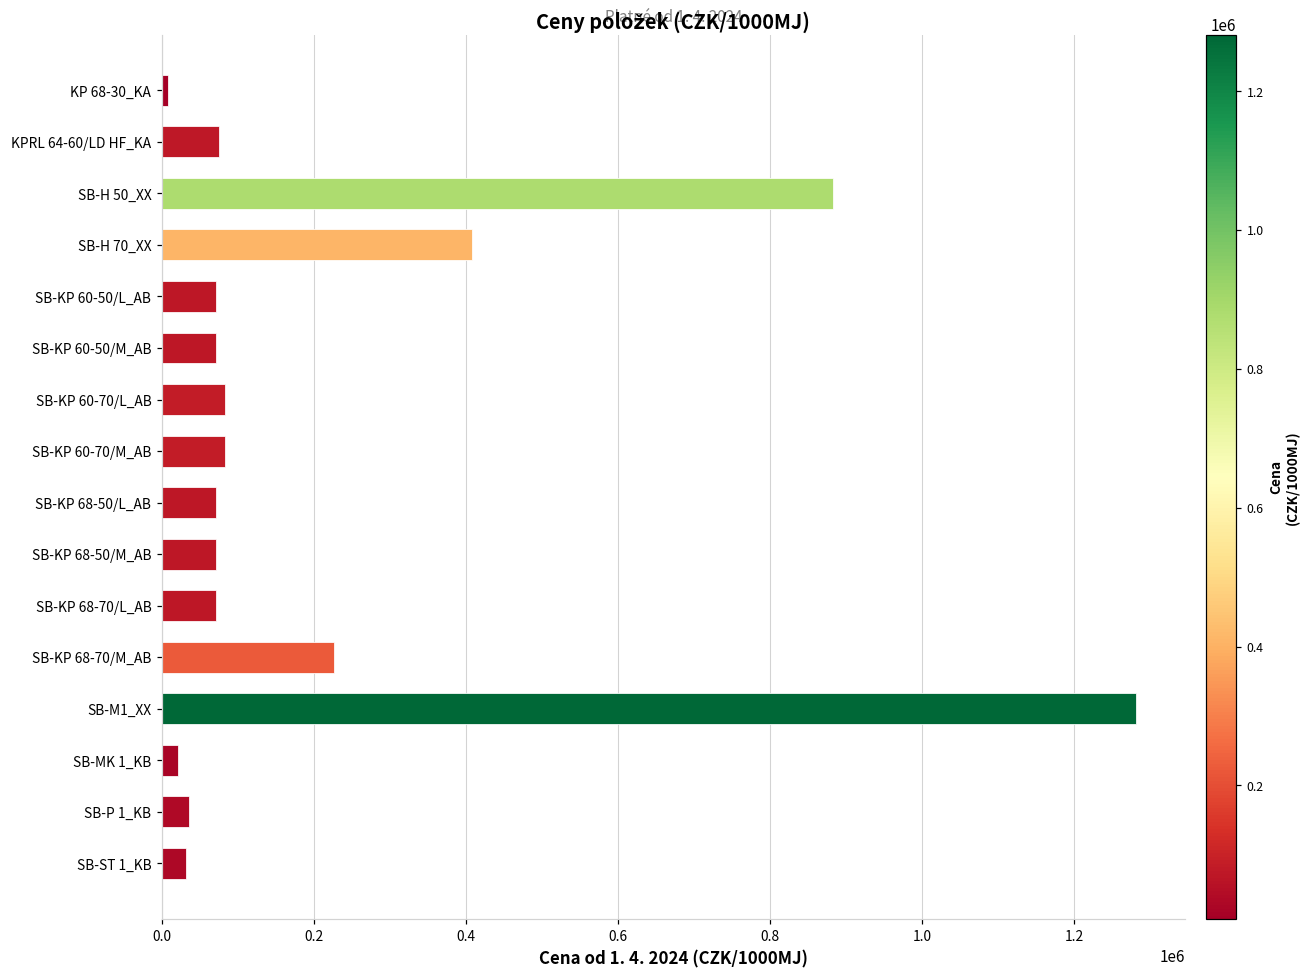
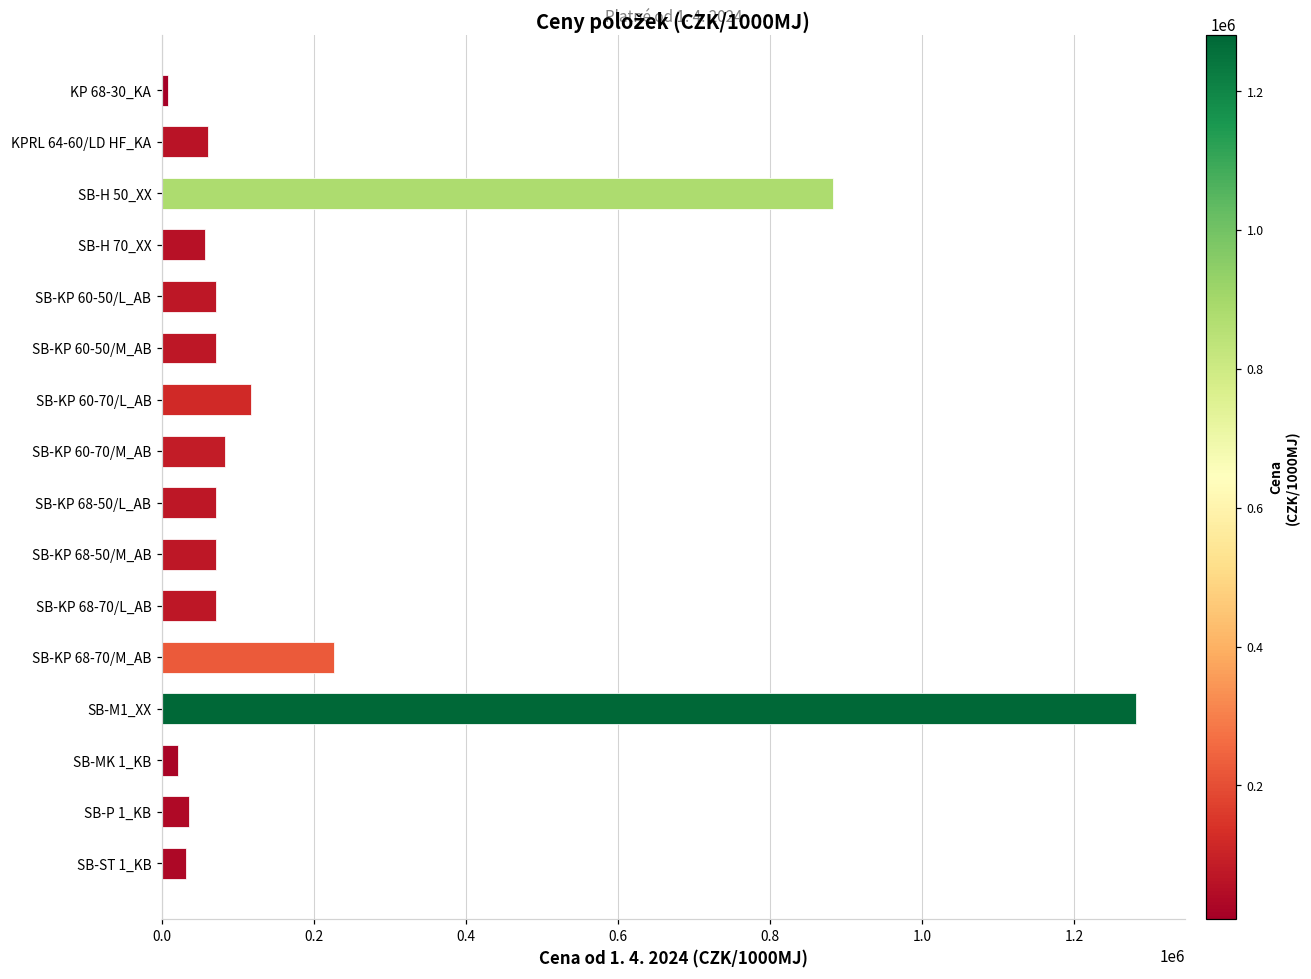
  {
    "KP 68-30_KA": 10000,
-   "KPRL 64-60/LD HF_KA": 80000,
+   "KPRL 64-60/LD HF_KA": 60000,
    "SB-H 50_XX": 880000,
-   "SB-H 70_XX": 410000,
+   "SB-H 70_XX": 60000,
    "SB-KP 60-50/L_AB": 70000,
    "SB-KP 60-50/M_AB": 70000,
-   "SB-KP 60-70/L_AB": 80000,
+   "SB-KP 60-70/L_AB": 120000,
    "SB-KP 60-70/M_AB": 80000,
    "SB-KP 68-50/L_AB": 70000,
    "SB-KP 68-50/M_AB": 70000,
    "SB-KP 68-70/L_AB": 70000,
    "SB-KP 68-70/M_AB": 230000,
    "SB-M1_XX": 1280000,
    "SB-MK 1_KB": 20000,
    "SB-P 1_KB": 40000,
    "SB-ST 1_KB": 30000
  }
